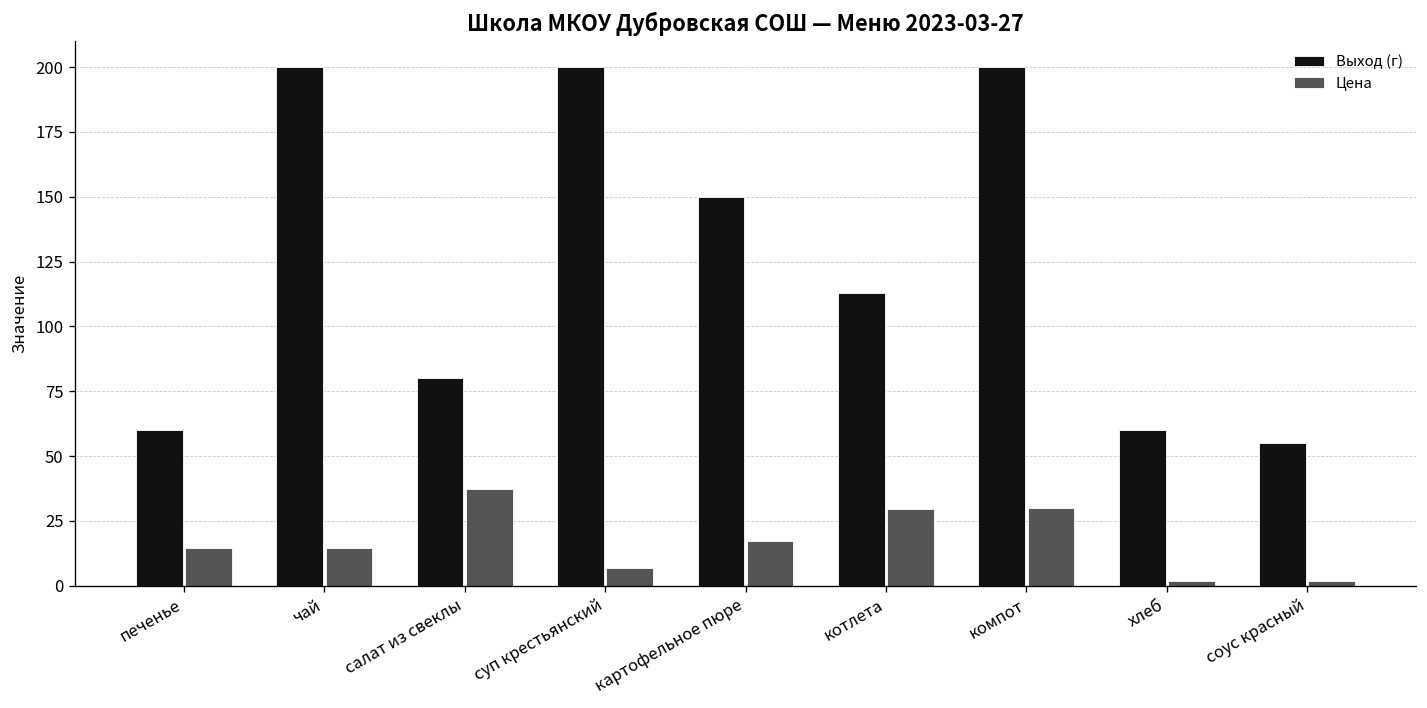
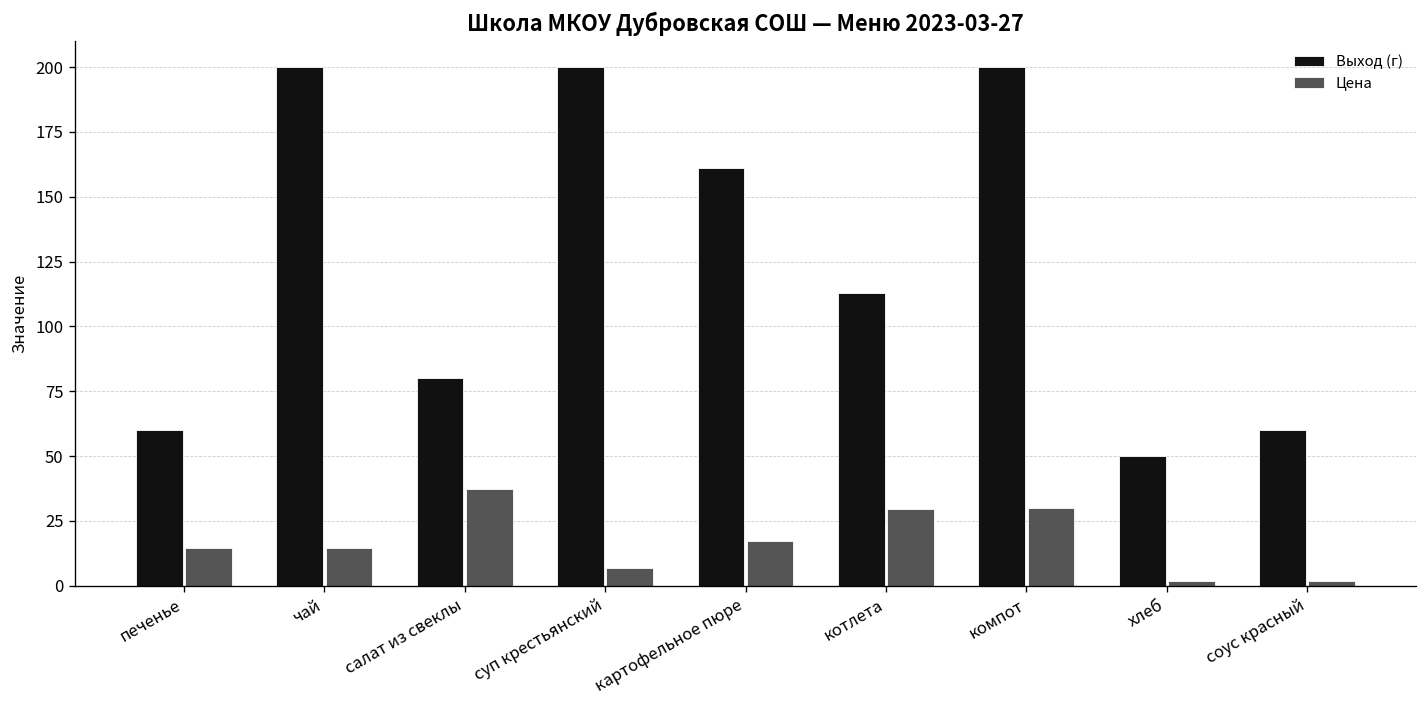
  {
    "Выход (г)": {
      "печенье": 60,
      "чай": 200,
      "салат из свеклы": 80,
      "суп крестьянский": 200,
-     "картофельное пюре": 150,
+     "картофельное пюре": 161,
      "котлета": 113,
      "компот": 200,
-     "хлеб": 60,
-     "соус красный": 55
+     "хлеб": 50,
+     "соус красный": 60
    },
    "Цена": {
      "печенье": 14,
      "чай": 14,
      "салат из свеклы": 37,
      "суп крестьянский": 7,
      "картофельное пюре": 17,
      "котлета": 29,
      "компот": 30,
      "хлеб": 2,
      "соус красный": 2
    }
  }
